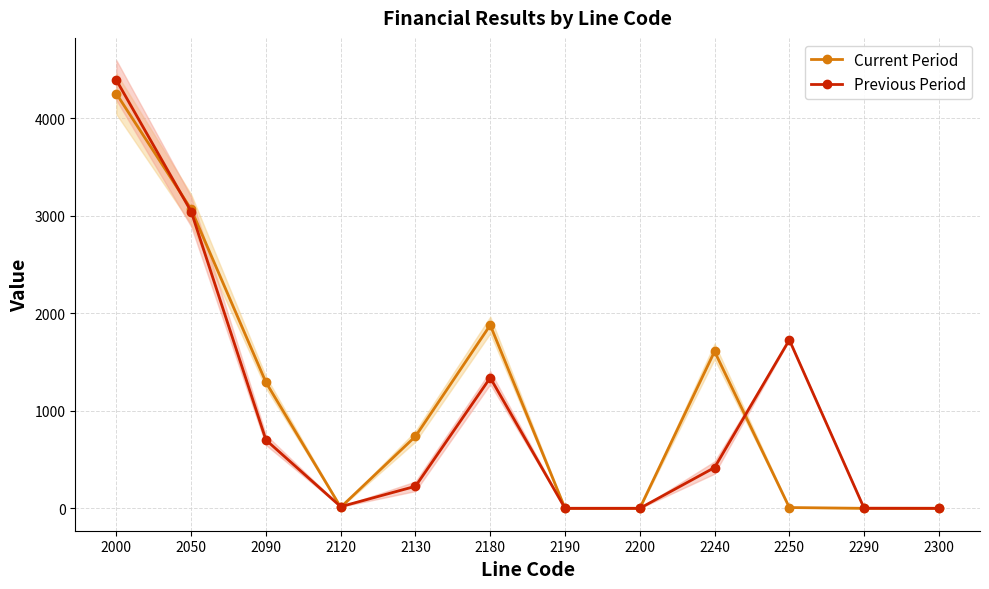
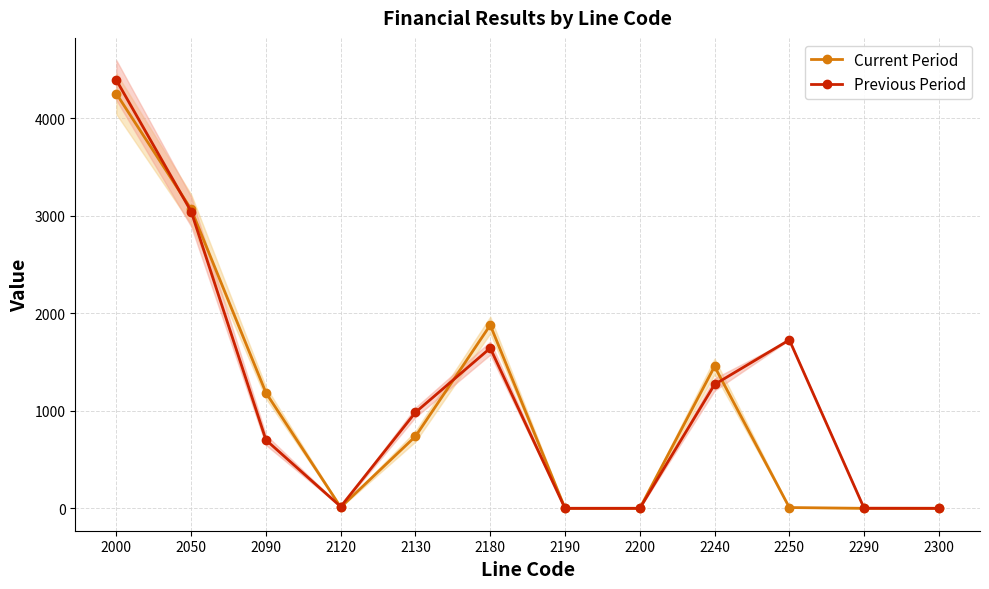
  {
    "Current Period": {
      "2000": 4300,
-     "2090": 1300,
+     "2090": 1200,
      "2130": 700,
      "2180": 1900,
-     "2240": 1600
+     "2240": 1500
    },
    "Previous Period": {
      "2000": 4400,
      "2090": 700,
-     "2130": 200,
-     "2180": 1300,
-     "2240": 400
+     "2130": 1000,
+     "2180": 1600,
+     "2240": 1300
    }
  }
